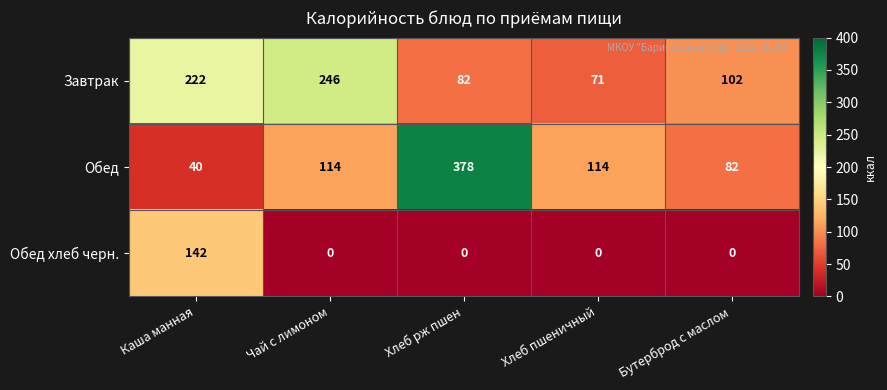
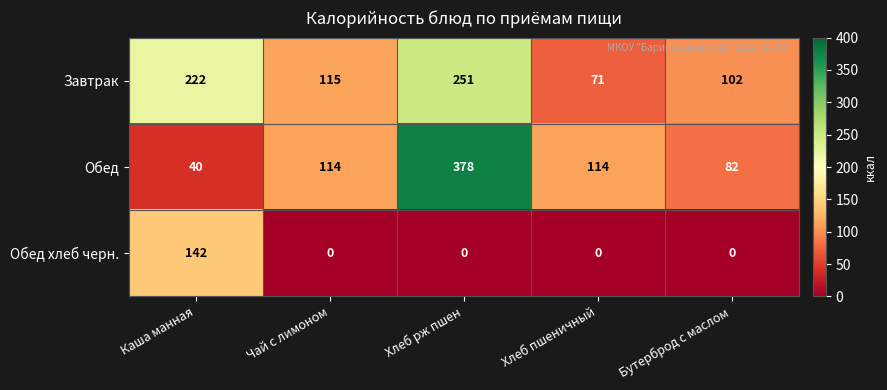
  {
    "Завтрак": {
      "Каша манная": 222,
-     "Чай с лимоном": 246,
-     "Хлеб рж пшен": 82,
+     "Чай с лимоном": 115,
+     "Хлеб рж пшен": 251,
      "Хлеб пшеничный": 71
    },
    "Обед": {
      "Каша манная": 40,
      "Чай с лимоном": 114,
      "Хлеб рж пшен": 378,
      "Хлеб пшеничный": 114,
      "Бутерброд с маслом": 82
    },
    "Обед хлеб черн.": {
      "Каша манная": 142,
      "Чай с лимоном": 0,
      "Хлеб рж пшен": 0,
      "Хлеб пшеничный": 0,
      "Бутерброд с маслом": 0
    }
  }
